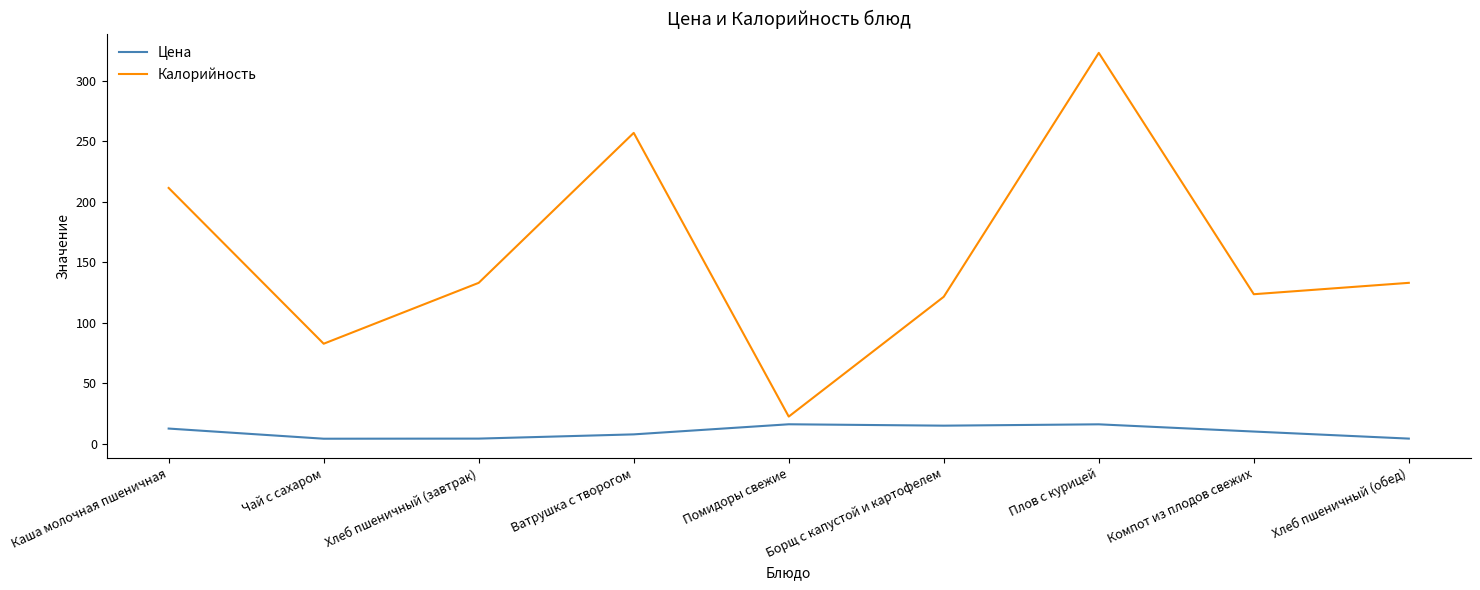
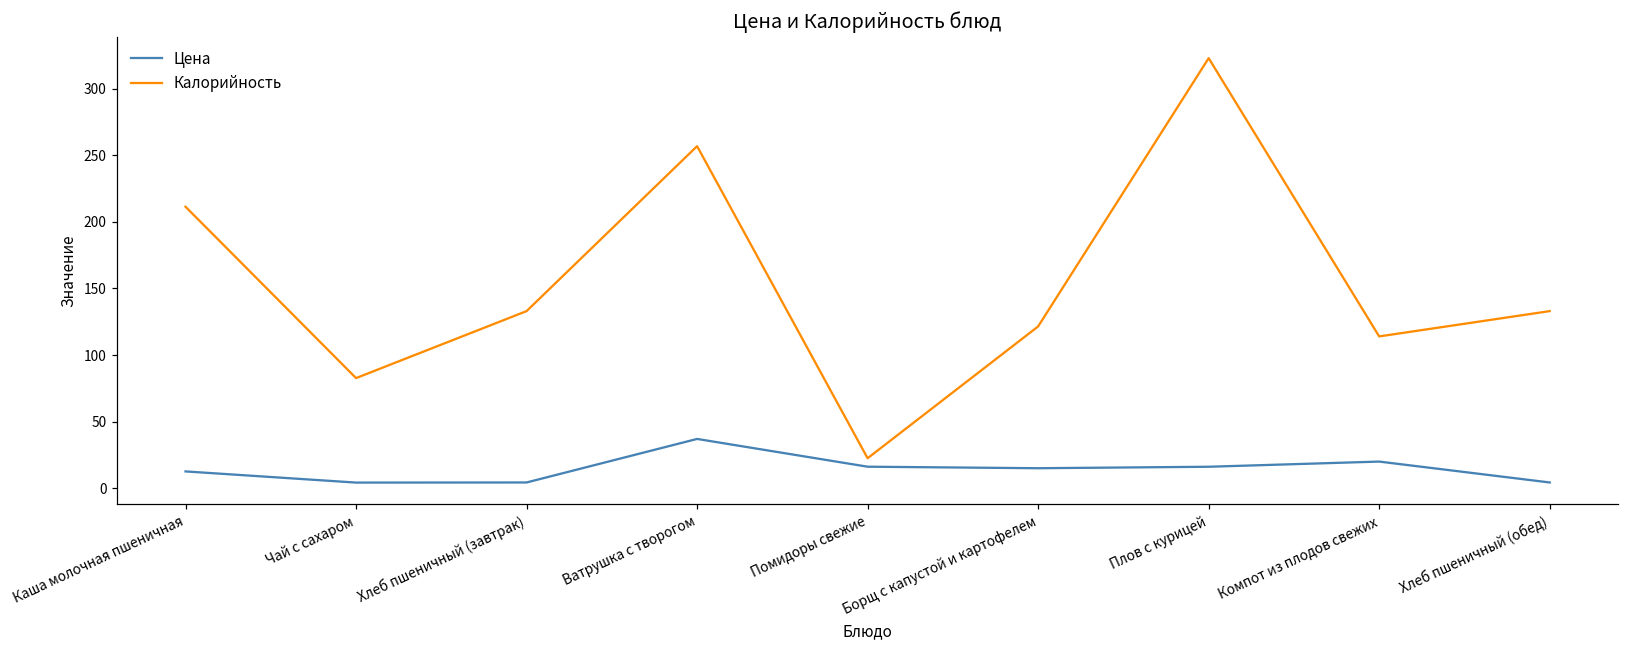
  {
    "Цена": {
      "Каша молочная пшеничная": 13,
      "Чай с сахаром": 4,
      "Хлеб пшеничный (завтрак)": 4,
-     "Ватрушка с творогом": 8,
+     "Ватрушка с творогом": 37,
      "Помидоры свежие": 16,
      "Борщ с капустой и картофелем": 15,
      "Плов с курицей": 16,
-     "Компот из плодов свежих": 10,
+     "Компот из плодов свежих": 20,
      "Хлеб пшеничный (обед)": 4
    },
    "Калорийность": {
      "Каша молочная пшеничная": 211,
      "Чай с сахаром": 83,
      "Хлеб пшеничный (завтрак)": 133,
      "Ватрушка с творогом": 257,
      "Помидоры свежие": 23,
      "Борщ с капустой и картофелем": 122,
      "Плов с курицей": 323,
-     "Компот из плодов свежих": 124,
+     "Компот из плодов свежих": 114,
      "Хлеб пшеничный (обед)": 133
    }
  }
